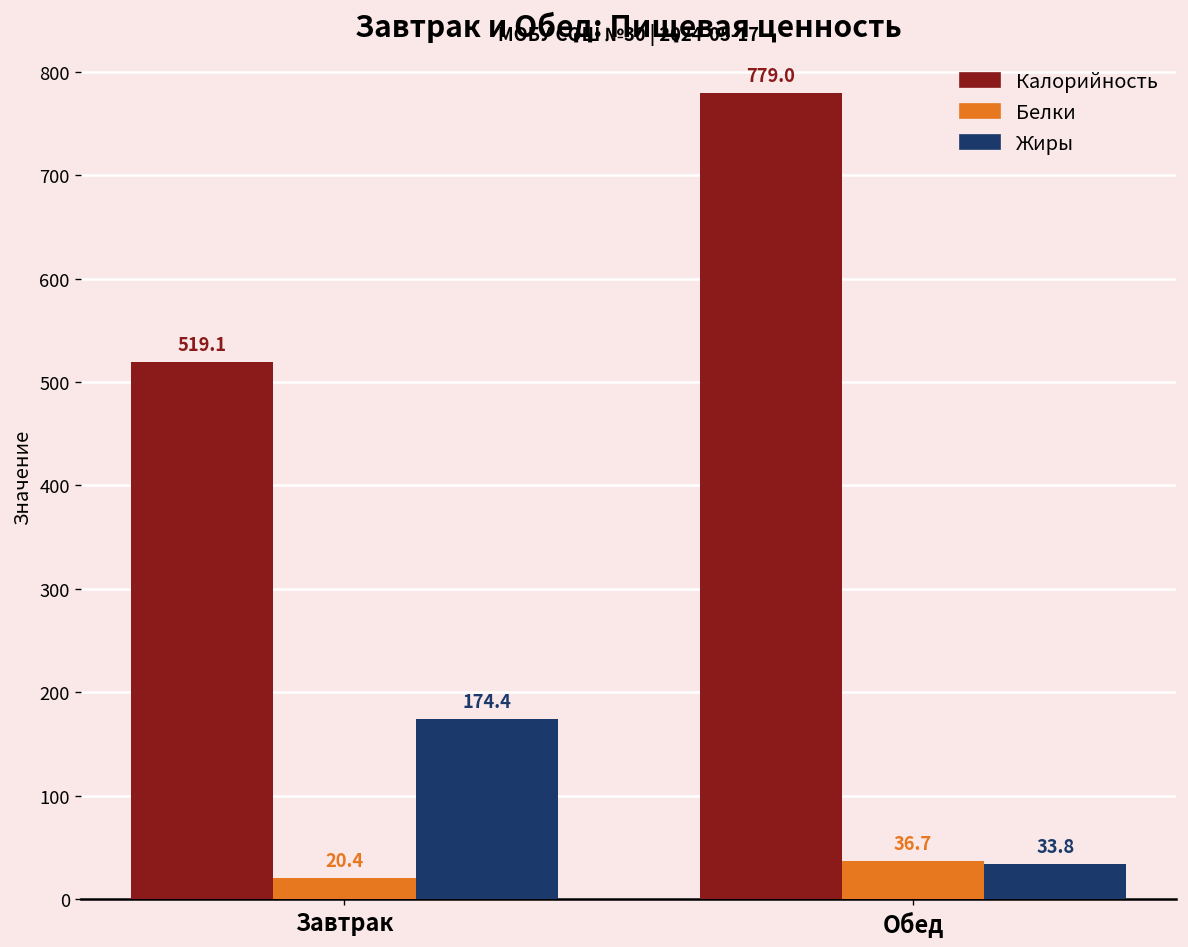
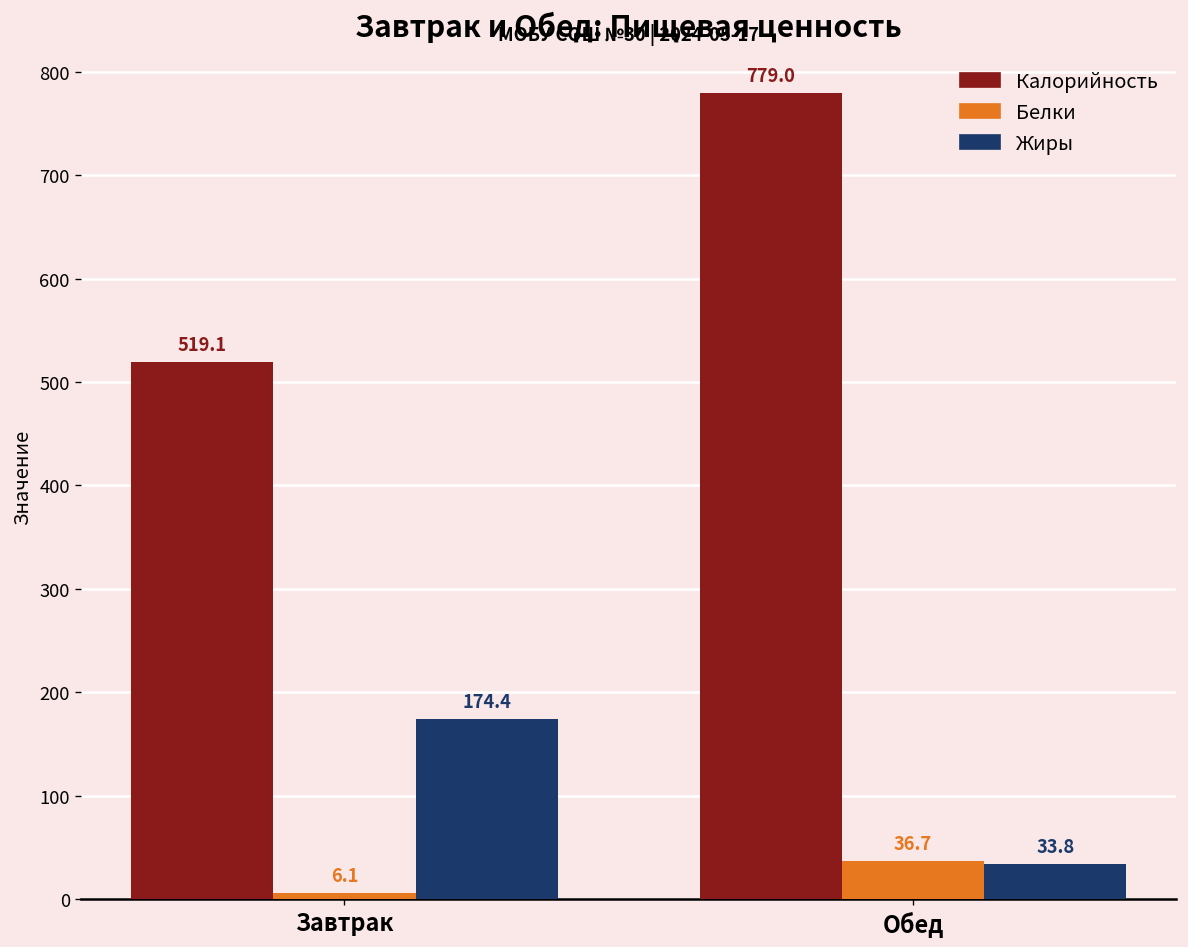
  {
    "Калорийность": {
      "Завтрак": 519.1,
      "Обед": 779.0
    },
    "Белки": {
-     "Завтрак": 20.4,
+     "Завтрак": 6.1,
      "Обед": 36.7
    },
    "Жиры": {
      "Завтрак": 174.4,
      "Обед": 33.8
    }
  }
